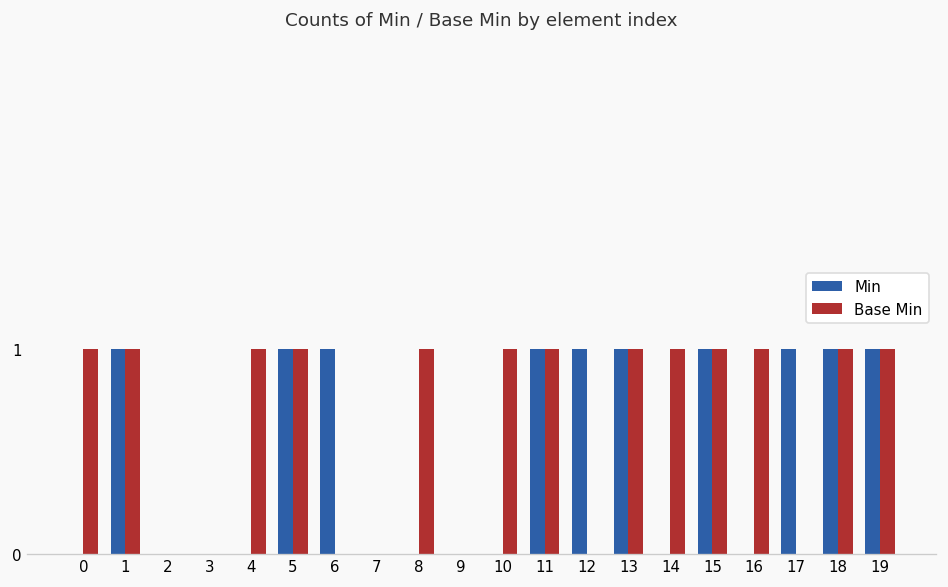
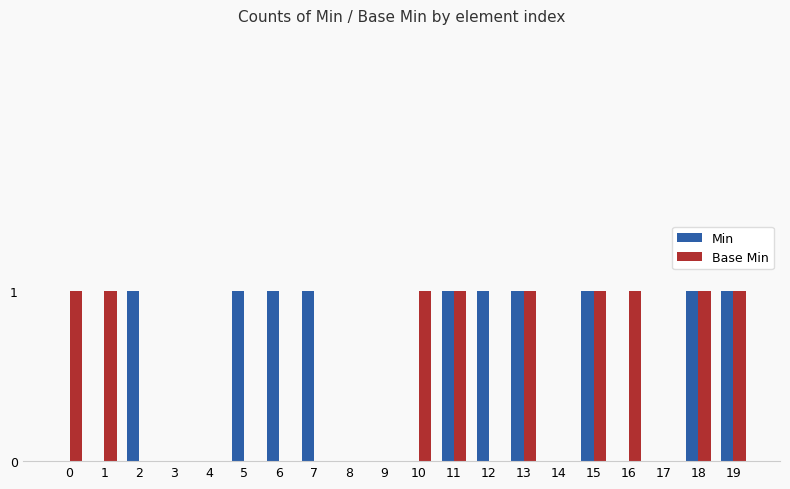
  {
    "Min": {
      "0": 0,
-     "1": 1,
-     "2": 0,
+     "1": 0,
+     "2": 1,
      "3": 0,
      "4": 0,
      "5": 1,
      "6": 1,
-     "7": 0,
+     "7": 1,
      "8": 0,
      "9": 0,
      "10": 0,
      "11": 1,
      "12": 1,
      "13": 1,
      "14": 0,
      "15": 1,
      "16": 0,
-     "17": 1,
+     "17": 0,
      "18": 1,
      "19": 1
    },
    "Base Min": {
      "0": 1,
      "1": 1,
      "2": 0,
      "3": 0,
-     "4": 1,
-     "5": 1,
+     "4": 0,
+     "5": 0,
      "6": 0,
      "7": 0,
-     "8": 1,
+     "8": 0,
      "9": 0,
      "10": 1,
      "11": 1,
      "12": 0,
      "13": 1,
-     "14": 1,
+     "14": 0,
      "15": 1,
      "16": 1,
      "17": 0,
      "18": 1,
      "19": 1
    }
  }
